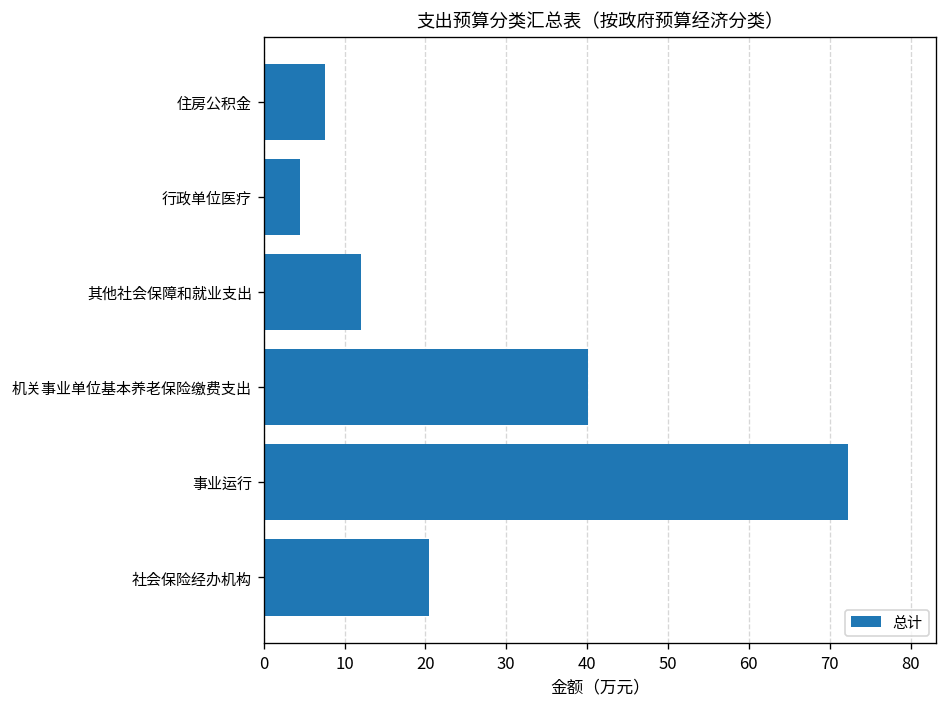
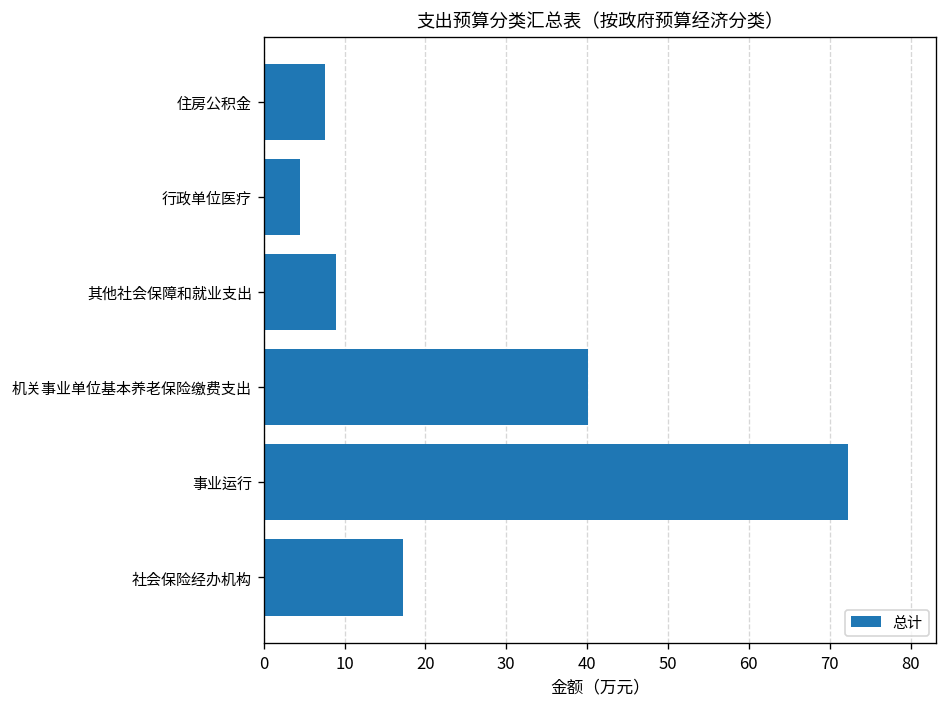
  {
    "住房公积金": 8,
    "行政单位医疗": 4,
-   "其他社会保障和就业支出": 12,
+   "其他社会保障和就业支出": 9,
    "机关事业单位基本养老保险缴费支出": 40,
    "事业运行": 72,
-   "社会保险经办机构": 20
+   "社会保险经办机构": 17
  }
